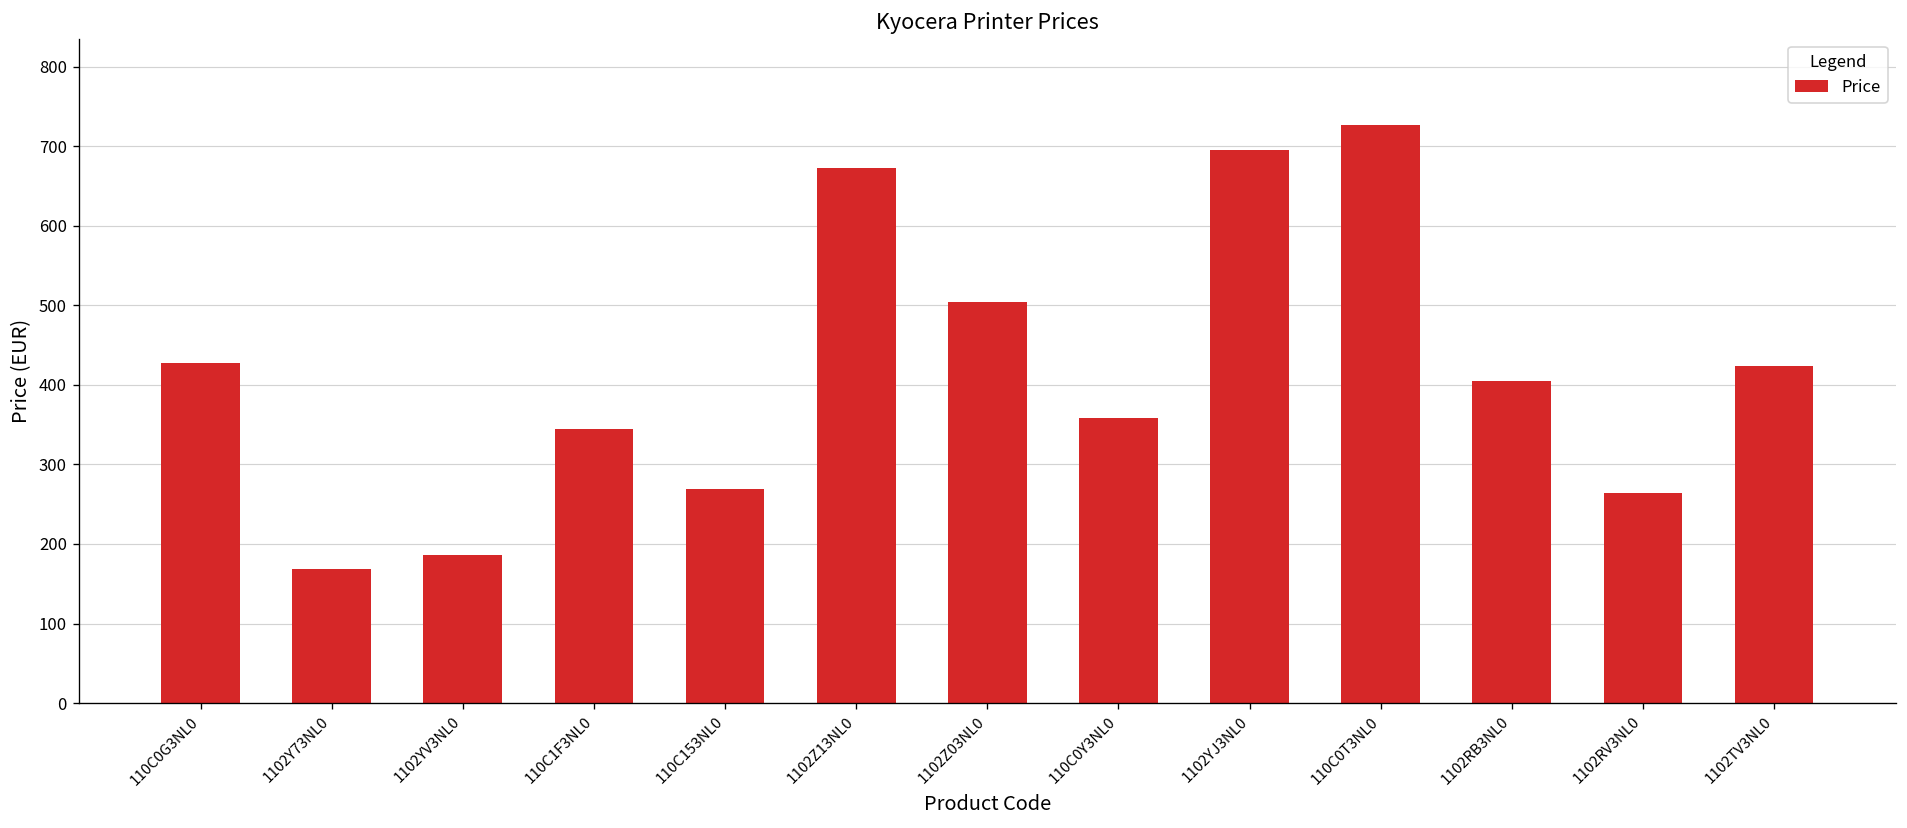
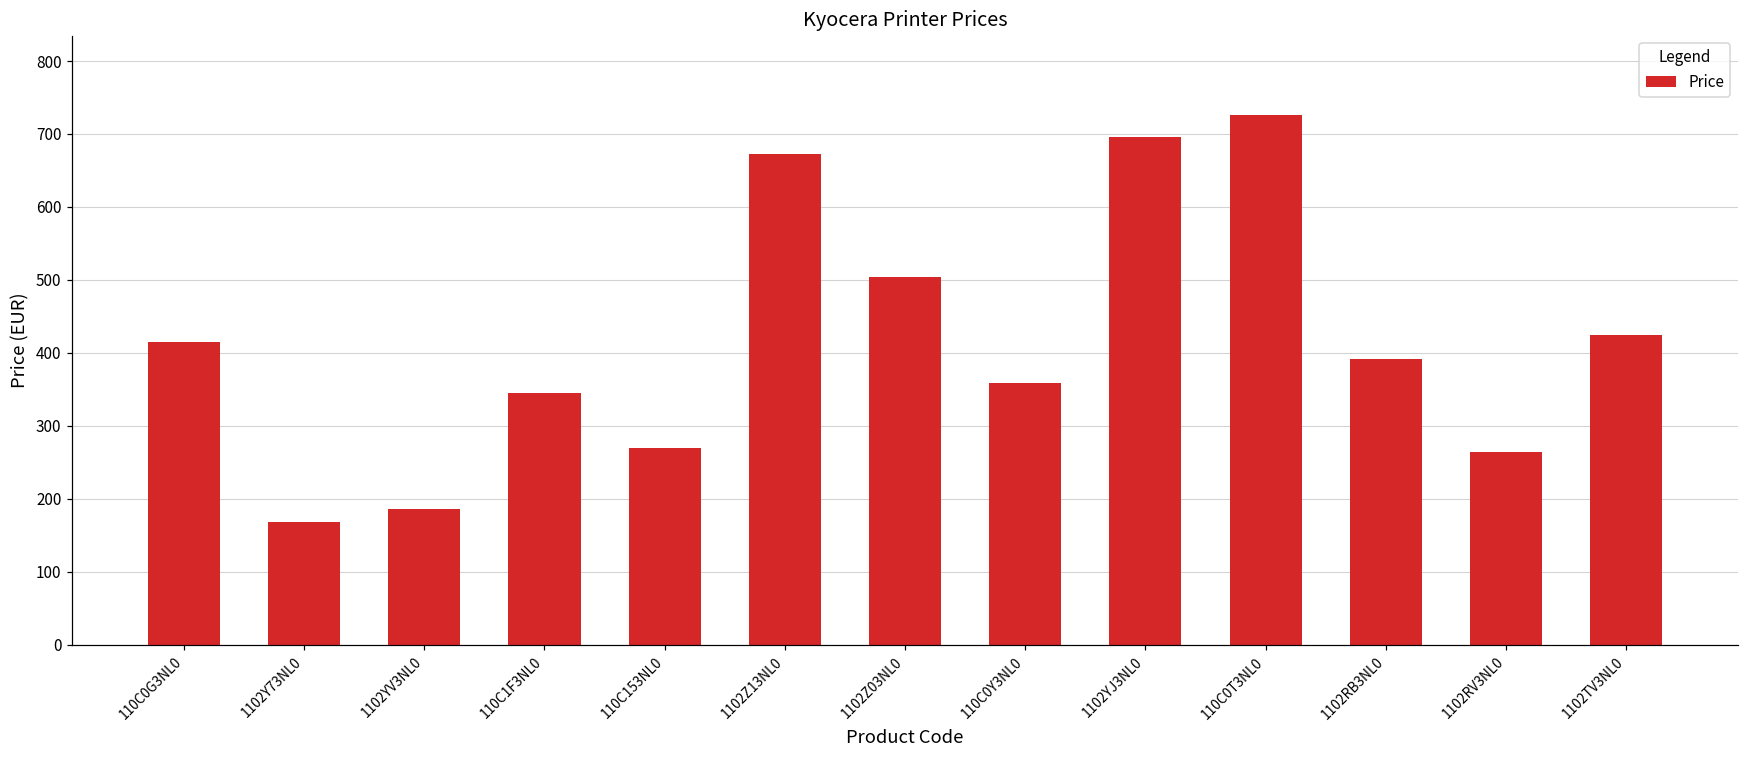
  {
-   "110C0G3NL0": 430,
+   "110C0G3NL0": 420,
    "1102Y73NL0": 170,
    "1102YV3NL0": 190,
    "110C1F3NL0": 350,
    "110C153NL0": 270,
    "1102Z13NL0": 670,
    "1102Z03NL0": 500,
    "110C0Y3NL0": 360,
    "1102YJ3NL0": 700,
    "110C0T3NL0": 730,
-   "1102RB3NL0": 400,
+   "1102RB3NL0": 390,
    "1102RV3NL0": 260,
    "1102TV3NL0": 420
  }
